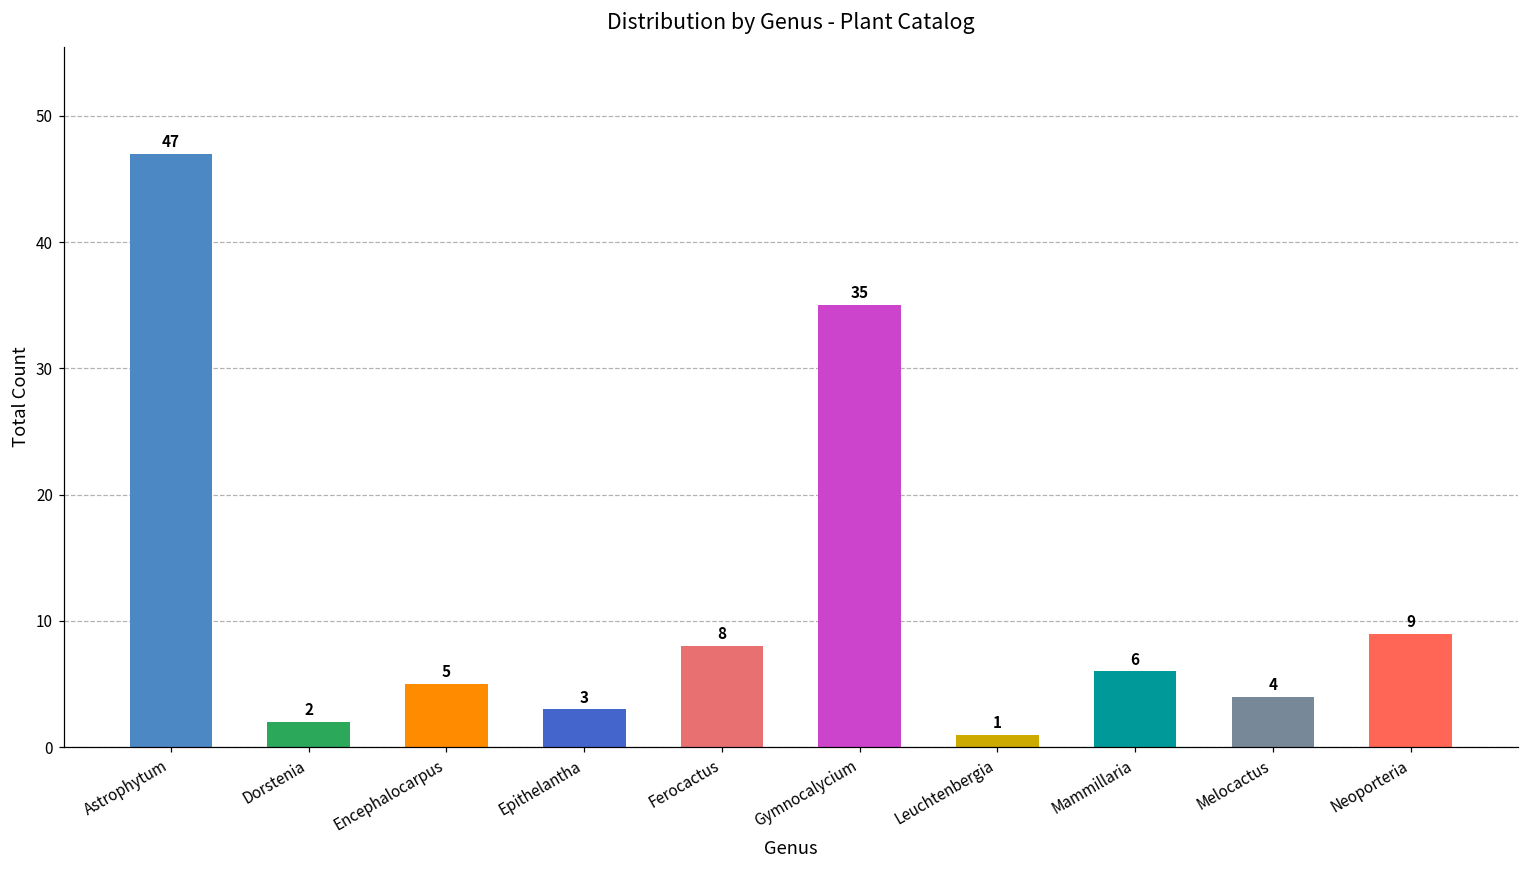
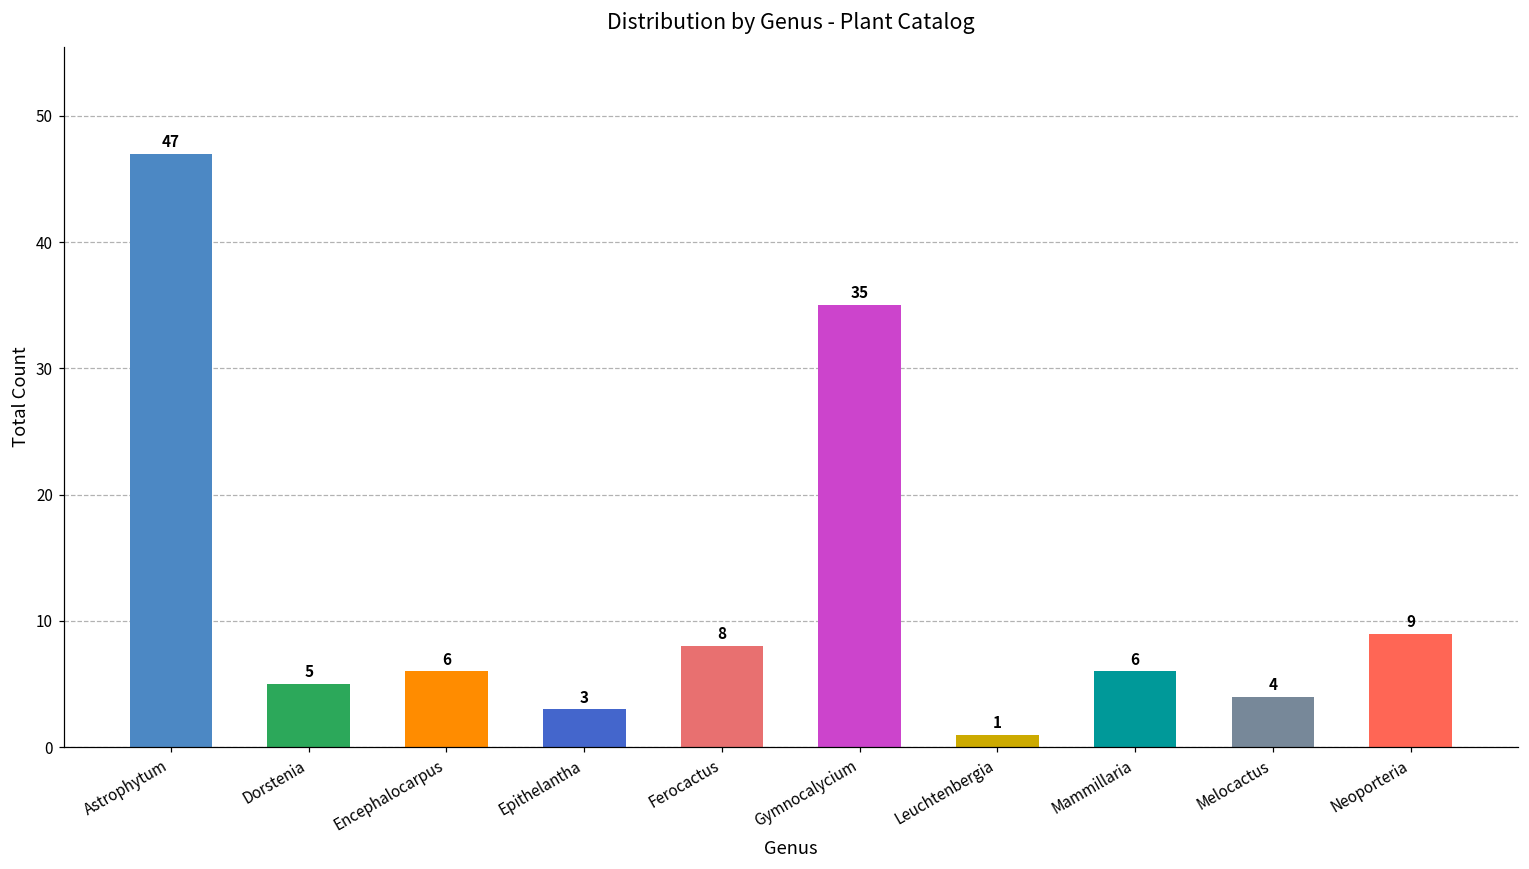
  {
    "Astrophytum": 47,
-   "Dorstenia": 2,
-   "Encephalocarpus": 5,
+   "Dorstenia": 5,
+   "Encephalocarpus": 6,
    "Epithelantha": 3,
    "Ferocactus": 8,
    "Gymnocalycium": 35,
    "Leuchtenbergia": 1,
    "Mammillaria": 6,
    "Melocactus": 4,
    "Neoporteria": 9
  }
